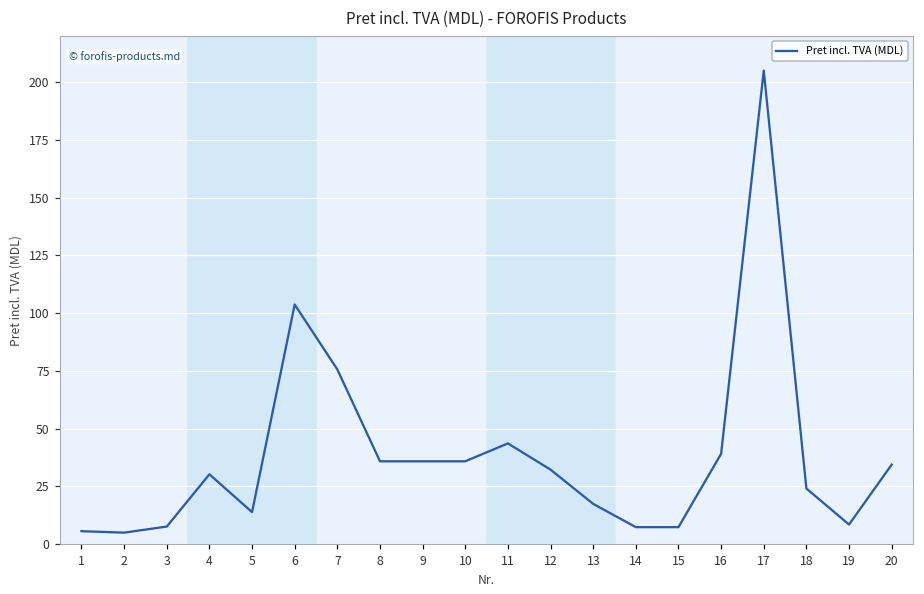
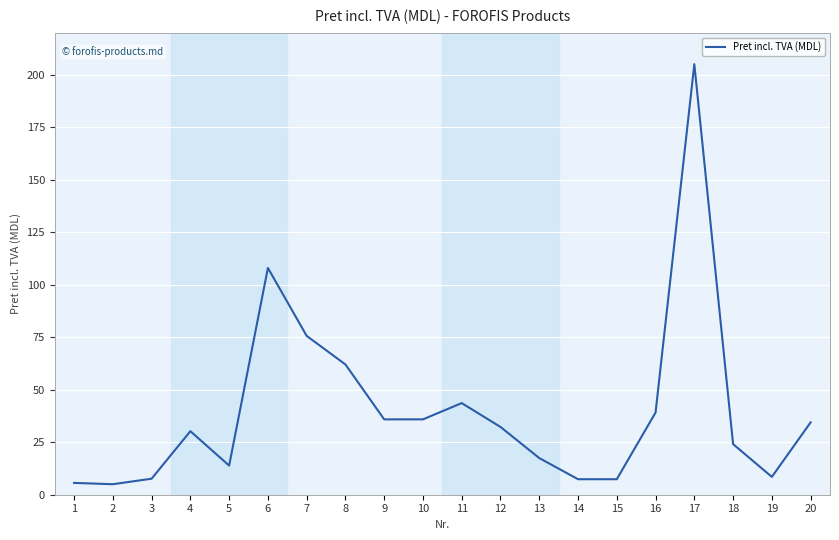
  {
    "1": 6,
    "2": 5,
    "3": 8,
    "4": 30,
    "5": 14,
-   "6": 104,
+   "6": 108,
    "7": 76,
-   "8": 36,
+   "8": 62,
    "9": 36,
    "10": 36,
    "11": 44,
    "12": 32,
    "13": 17,
    "14": 7,
    "15": 7,
    "16": 39,
    "17": 205,
    "18": 24,
    "19": 9,
    "20": 34
  }
